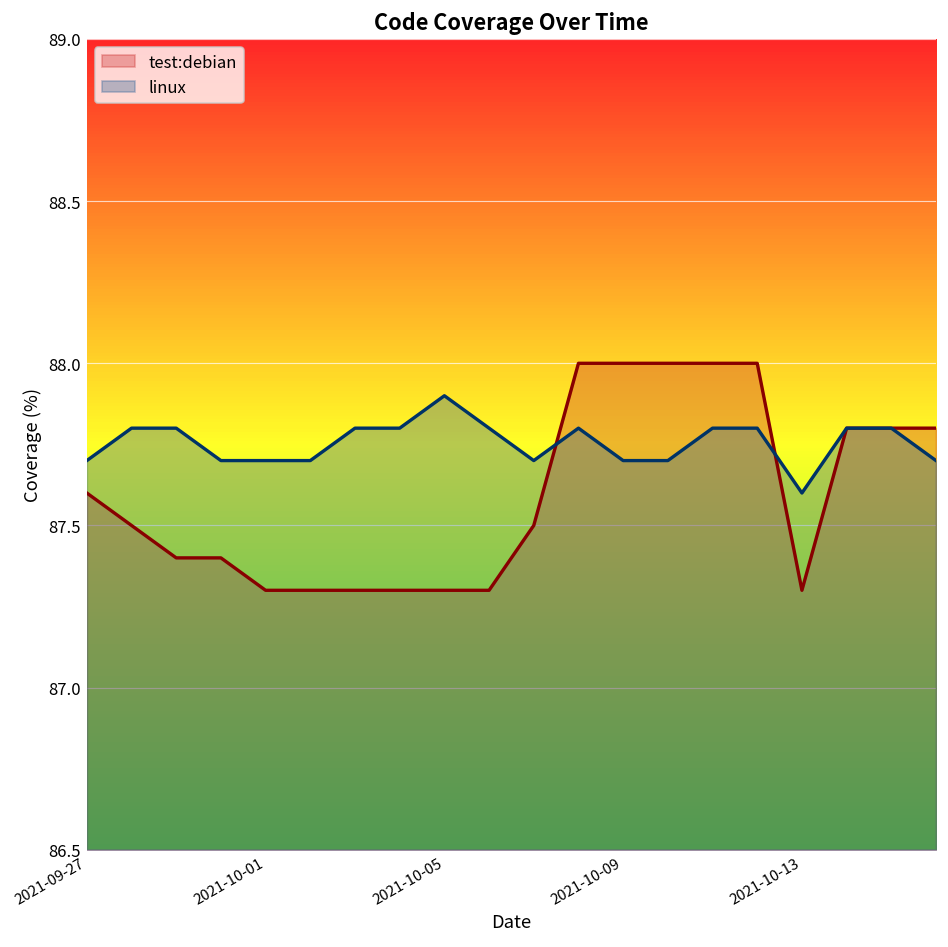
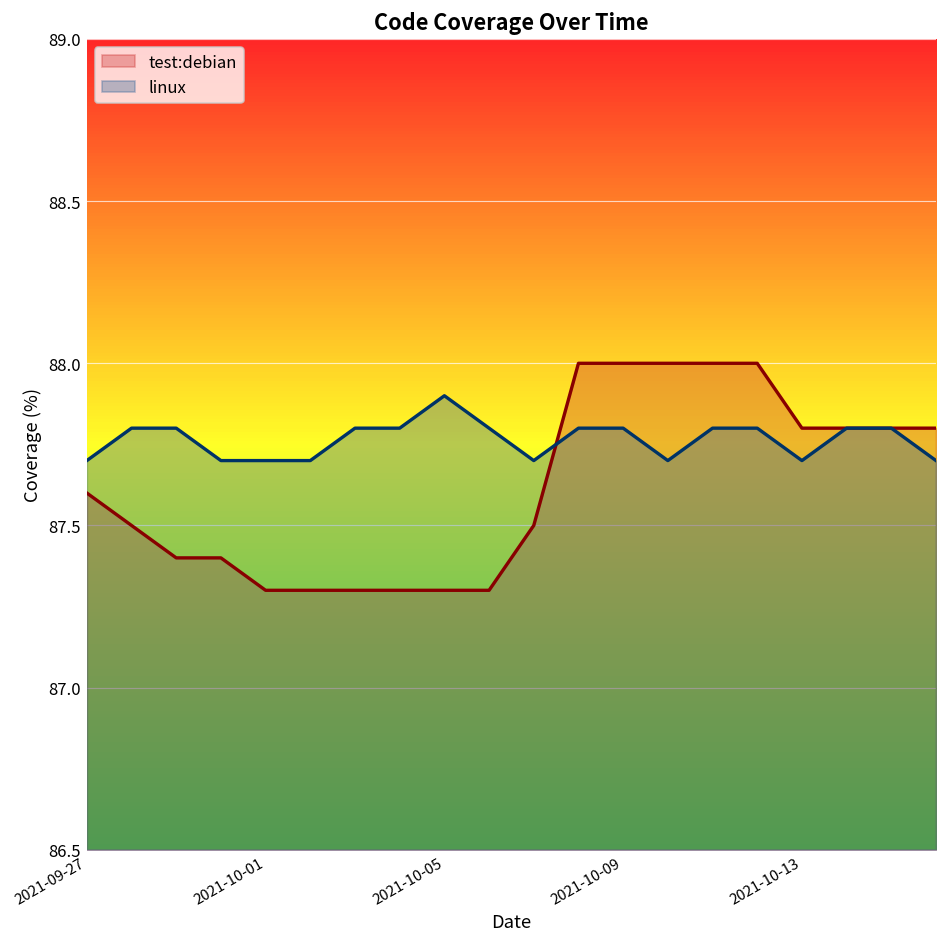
  {
    "test:debian": {
      "2021-09-27": 87.6,
      "2021-10-01": 87.3,
      "2021-10-05": 87.3,
      "2021-10-09": 88.0,
-     "2021-10-13": 87.3
+     "2021-10-13": 87.8
    },
    "linux": {
      "2021-09-27": 87.7,
      "2021-10-01": 87.7,
      "2021-10-05": 87.9,
-     "2021-10-09": 87.7,
-     "2021-10-13": 87.6
+     "2021-10-09": 87.8,
+     "2021-10-13": 87.7
    }
  }
